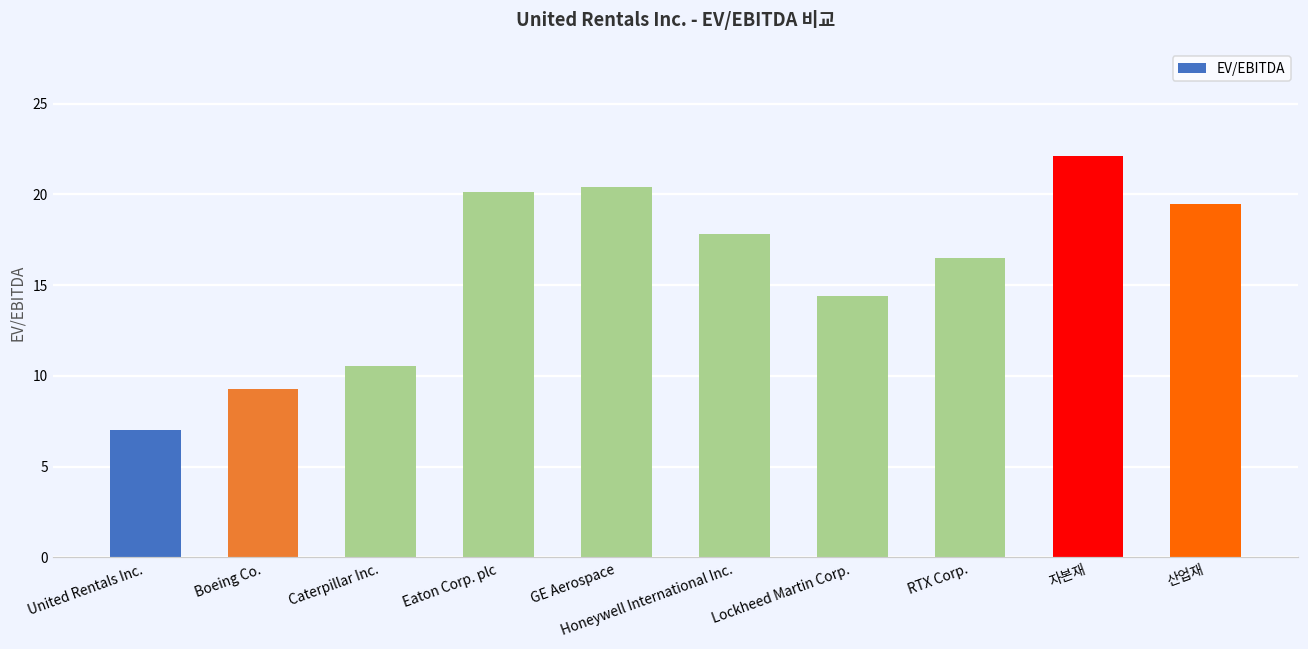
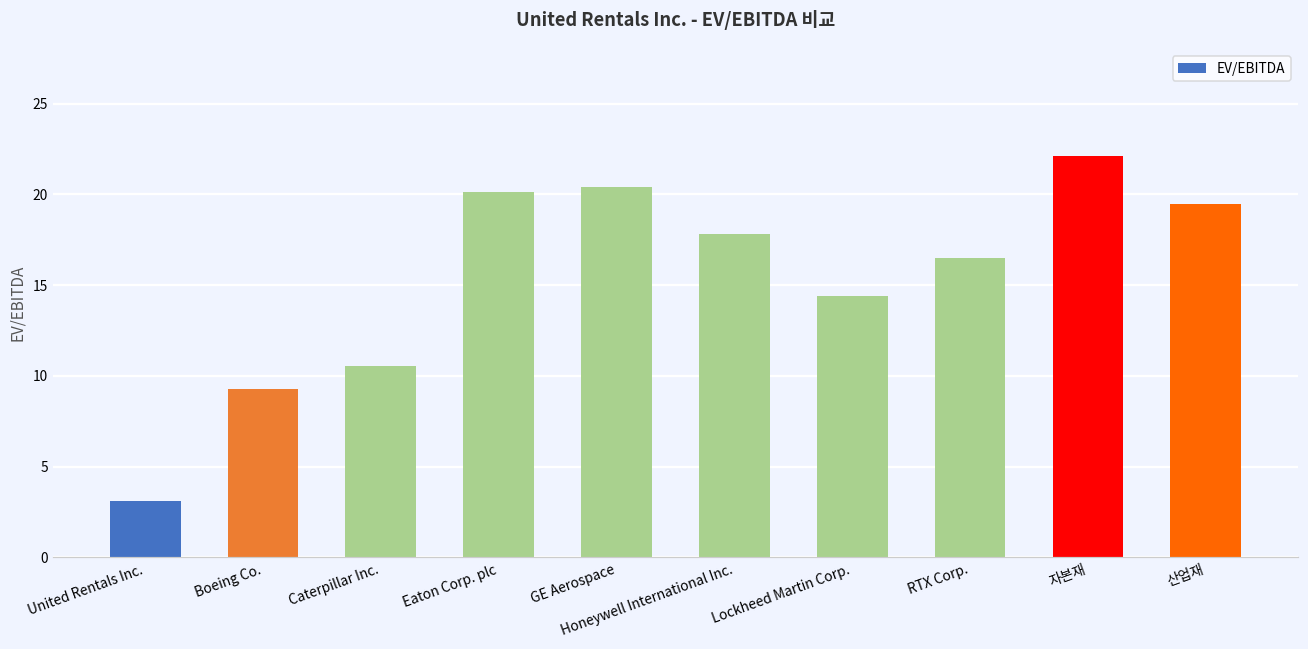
  {
-   "United Rentals Inc.": 7.0,
+   "United Rentals Inc.": 3.1,
    "Boeing Co.": 9.3,
    "Caterpillar Inc.": 10.6,
    "Eaton Corp. plc": 20.2,
    "GE Aerospace": 20.4,
    "Honeywell International Inc.": 17.8,
    "Lockheed Martin Corp.": 14.4,
    "RTX Corp.": 16.5,
    "자본재": 22.1,
    "산업재": 19.5
  }
